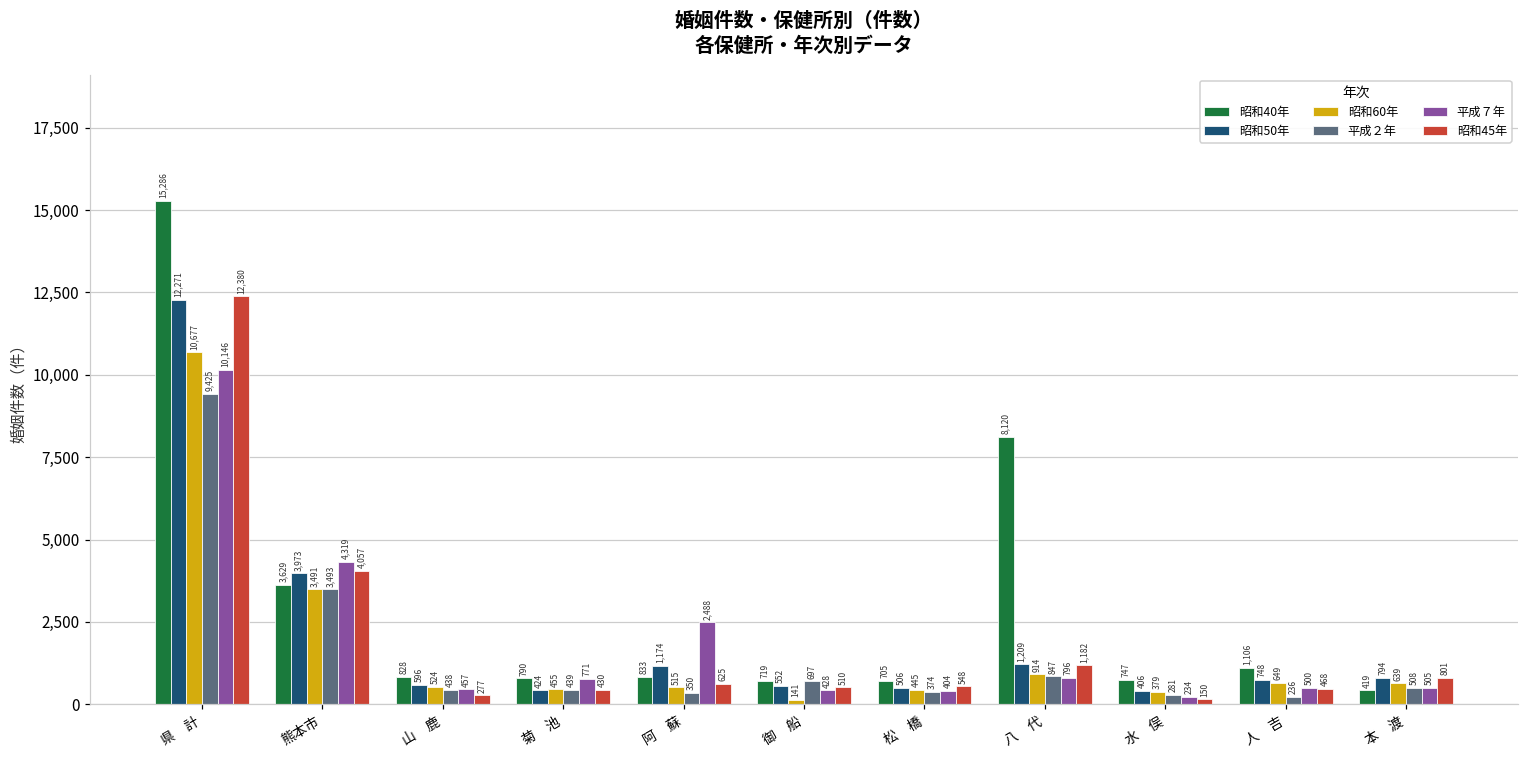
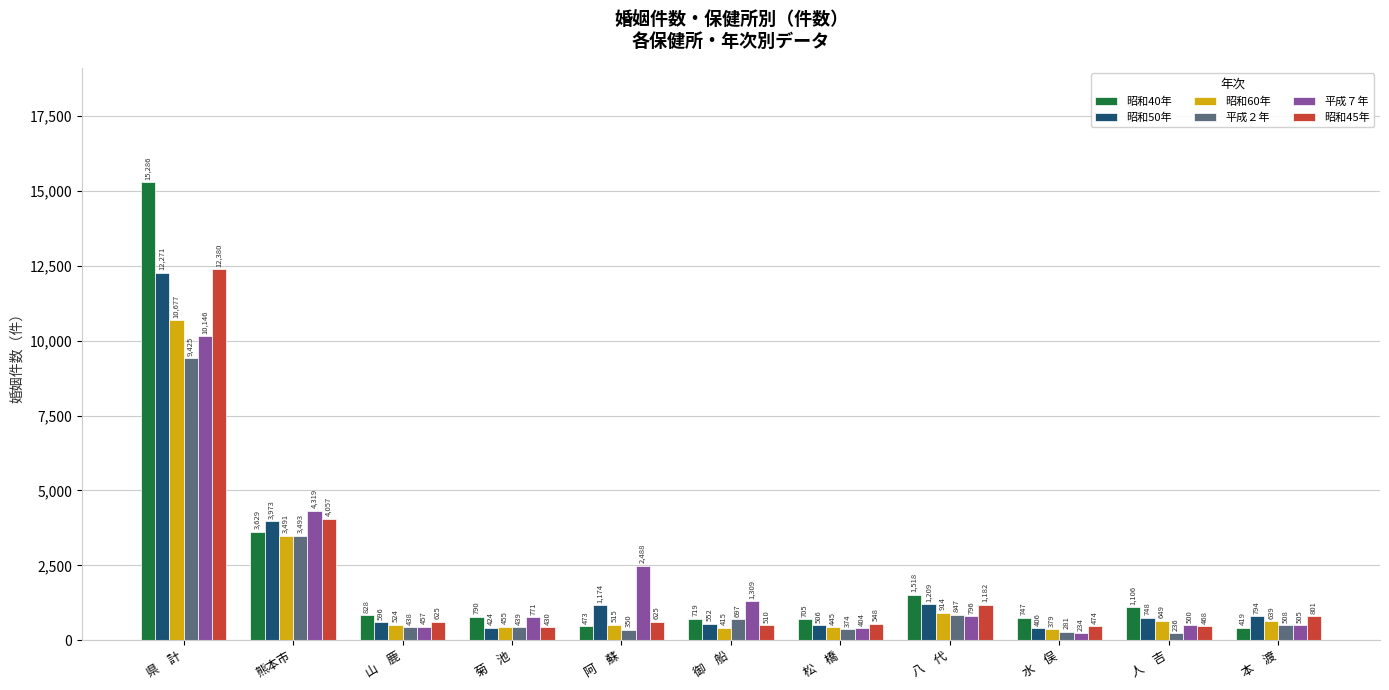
  {
    "昭和40年": {
      "県 計": "15,286",
      "熊本市": "3,629",
      "山 鹿": "828",
      "菊 池": "790",
-     "阿 蘇": "833",
+     "阿 蘇": "473",
      "御 船": "719",
      "松 橋": "705",
-     "八 代": "8,120",
+     "八 代": "1,518",
      "水 俣": "747",
      "人 吉": "1,106",
      "本 渡": "419"
    },
    "昭和50年": {
      "県 計": "12,271",
      "熊本市": "3,973",
      "山 鹿": "596",
      "菊 池": "424",
      "阿 蘇": "1,174",
      "御 船": "552",
      "松 橋": "506",
      "八 代": "1,209",
      "水 俣": "406",
      "人 吉": "748",
      "本 渡": "794"
    },
    "昭和60年": {
      "県 計": "10,677",
      "熊本市": "3,491",
      "山 鹿": "524",
      "菊 池": "455",
      "阿 蘇": "515",
-     "御 船": "141",
+     "御 船": "415",
      "松 橋": "445",
      "八 代": "914",
      "水 俣": "379",
      "人 吉": "649",
      "本 渡": "639"
    },
    "平成２年": {
      "県 計": "9,425",
      "熊本市": "3,493",
      "山 鹿": "438",
      "菊 池": "439",
      "阿 蘇": "350",
      "御 船": "697",
      "松 橋": "374",
      "八 代": "847",
      "水 俣": "281",
      "人 吉": "236",
      "本 渡": "508"
    },
    "平成７年": {
      "県 計": "10,146",
      "熊本市": "4,319",
      "山 鹿": "457",
      "菊 池": "771",
      "阿 蘇": "2,488",
-     "御 船": "428",
+     "御 船": "1,309",
      "松 橋": "404",
      "八 代": "796",
      "水 俣": "234",
      "人 吉": "500",
      "本 渡": "505"
    },
    "昭和45年": {
      "県 計": "12,380",
      "熊本市": "4,057",
-     "山 鹿": "277",
+     "山 鹿": "625",
      "菊 池": "430",
      "阿 蘇": "625",
      "御 船": "510",
      "松 橋": "548",
      "八 代": "1,182",
-     "水 俣": "150",
+     "水 俣": "474",
      "人 吉": "468",
      "本 渡": "801"
    }
  }
